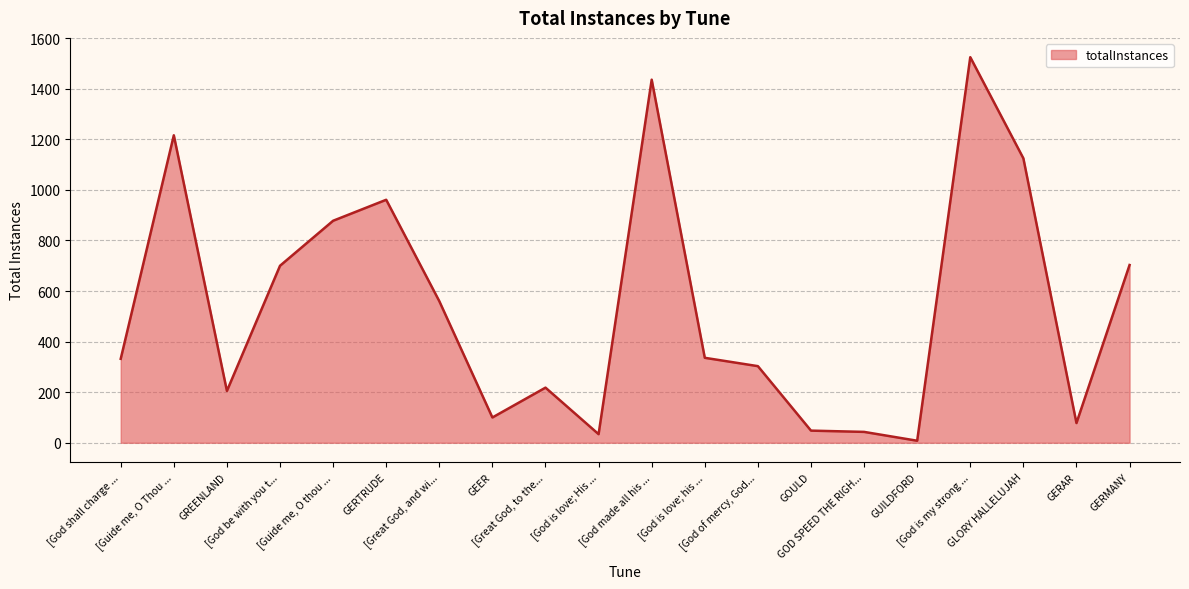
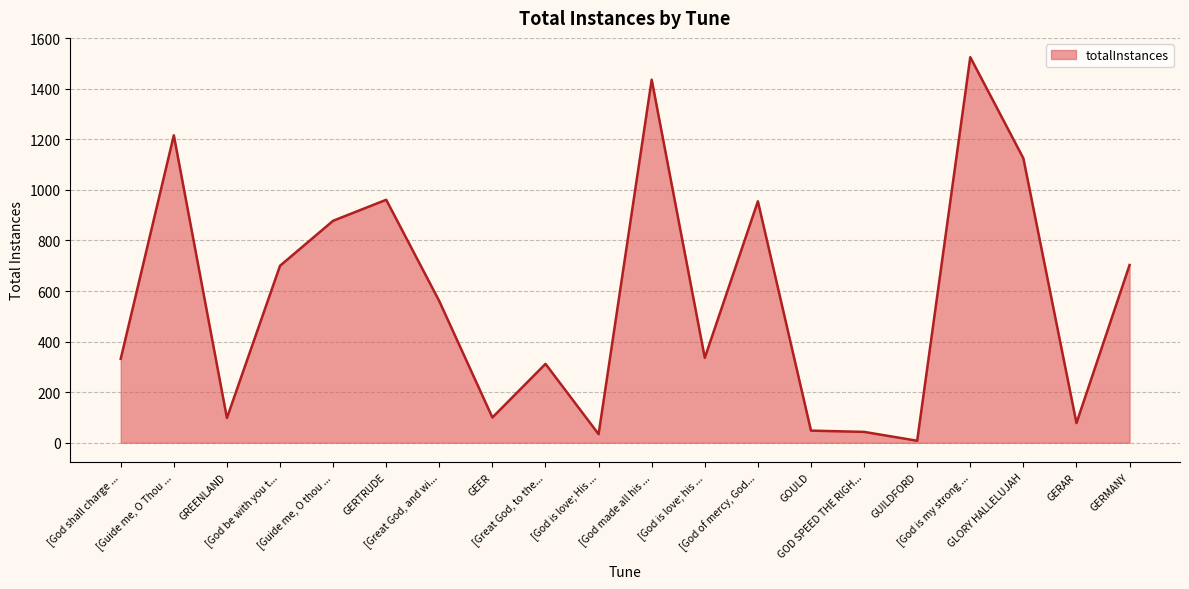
  {
    "[God shall charge ...": 330,
    "[Guide me, O Thou ...": 1220,
-   "GREENLAND": 210,
+   "GREENLAND": 100,
    "[God be with you t...": 700,
    "[Guide me, O thou ...": 880,
    "GERTRUDE": 960,
    "[Great God, and wi...": 560,
    "GEER": 100,
-   "[Great God, to the...": 220,
+   "[Great God, to the...": 310,
    "[God is love; His ...": 30,
    "[God made all his ...": 1440,
    "[God is love; his ...": 340,
-   "[God of mercy, God...": 300,
+   "[God of mercy, God...": 960,
    "GOULD": 50,
    "GOD SPEED THE RIGH...": 40,
    "GUILDFORD": 10,
    "[God is my strong ...": 1530,
    "GLORY HALLELUJAH": 1130,
    "GERAR": 80,
    "GERMANY": 700
  }
